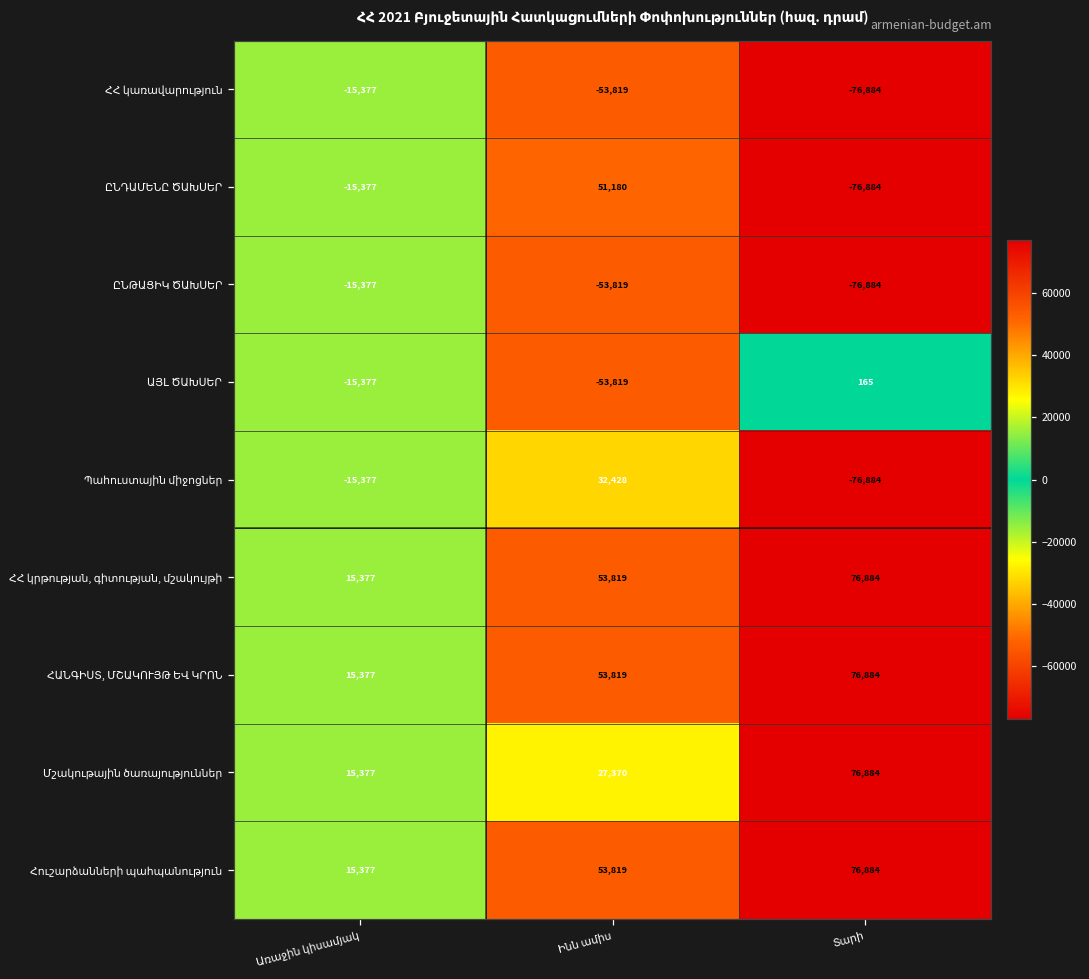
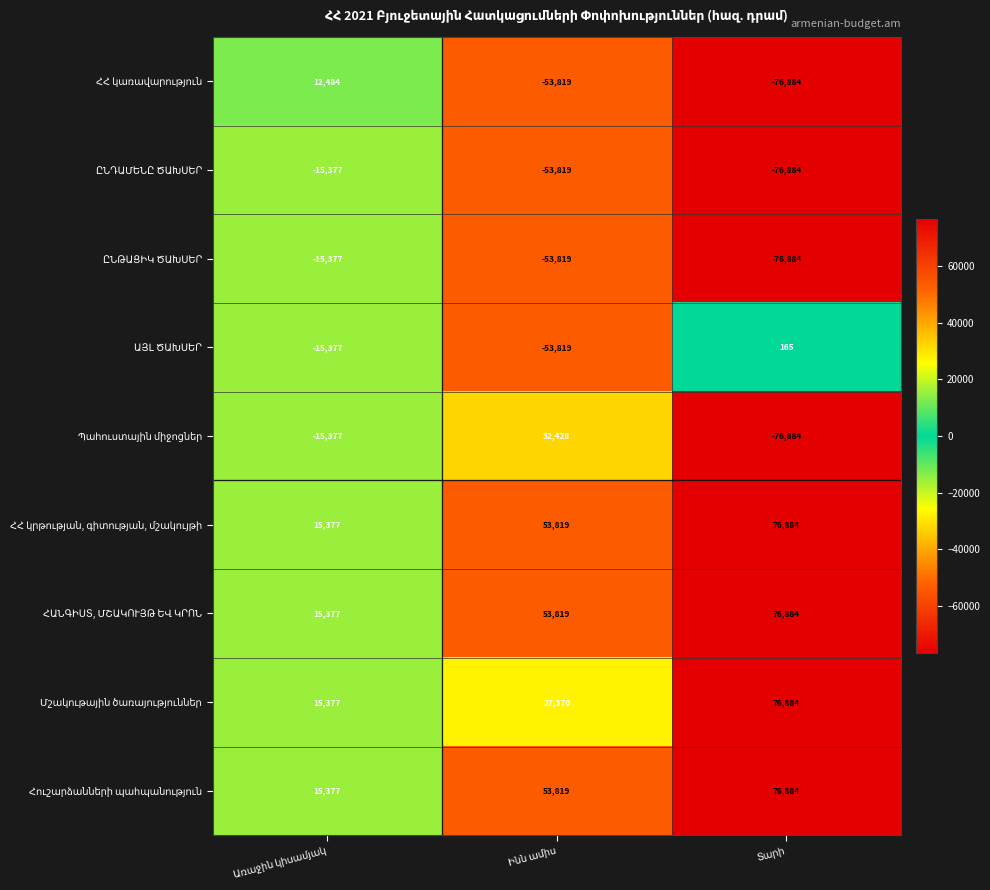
  {
    "ՀՀ կառավարություն": {
-     "Առաջին կիսամյակ": "-15,377",
+     "Առաջին կիսամյակ": "12,484",
      "Ինն ամիս": "-53,819",
      "Տարի": "-76,884"
    },
    "ԸՆԴԱՄԵՆԸ ԾԱԽՍԵՐ": {
      "Առաջին կիսամյակ": "-15,377",
-     "Ինն ամիս": "51,180",
+     "Ինն ամիս": "-53,819",
      "Տարի": "-76,884"
    },
    "ԸՆԹԱՑԻԿ ԾԱԽՍԵՐ": {
      "Առաջին կիսամյակ": "-15,377",
      "Ինն ամիս": "-53,819",
      "Տարի": "-76,884"
    },
    "ԱՅԼ ԾԱԽՍԵՐ": {
      "Առաջին կիսամյակ": "-15,377",
      "Ինն ամիս": "-53,819",
      "Տարի": "165"
    },
    "Պահուստային միջոցներ": {
      "Առաջին կիսամյակ": "-15,377",
      "Ինն ամիս": "32,428",
      "Տարի": "-76,884"
    },
    "ՀՀ կրթության, գիտության, մշակույթի": {
      "Առաջին կիսամյակ": "15,377",
      "Ինն ամիս": "53,819",
      "Տարի": "76,884"
    },
    "ՀԱՆԳԻՍՏ, ՄՇԱԿՈՒՅԹ ԵՎ ԿՐՈՆ": {
      "Առաջին կիսամյակ": "15,377",
      "Ինն ամիս": "53,819",
      "Տարի": "76,884"
    },
    "Մշակութային ծառայություններ": {
      "Առաջին կիսամյակ": "15,377",
      "Ինն ամիս": "27,370",
      "Տարի": "76,884"
    },
    "Հուշարձանների պահպանություն": {
      "Առաջին կիսամյակ": "15,377",
      "Ինն ամիս": "53,819",
      "Տարի": "76,884"
    }
  }
